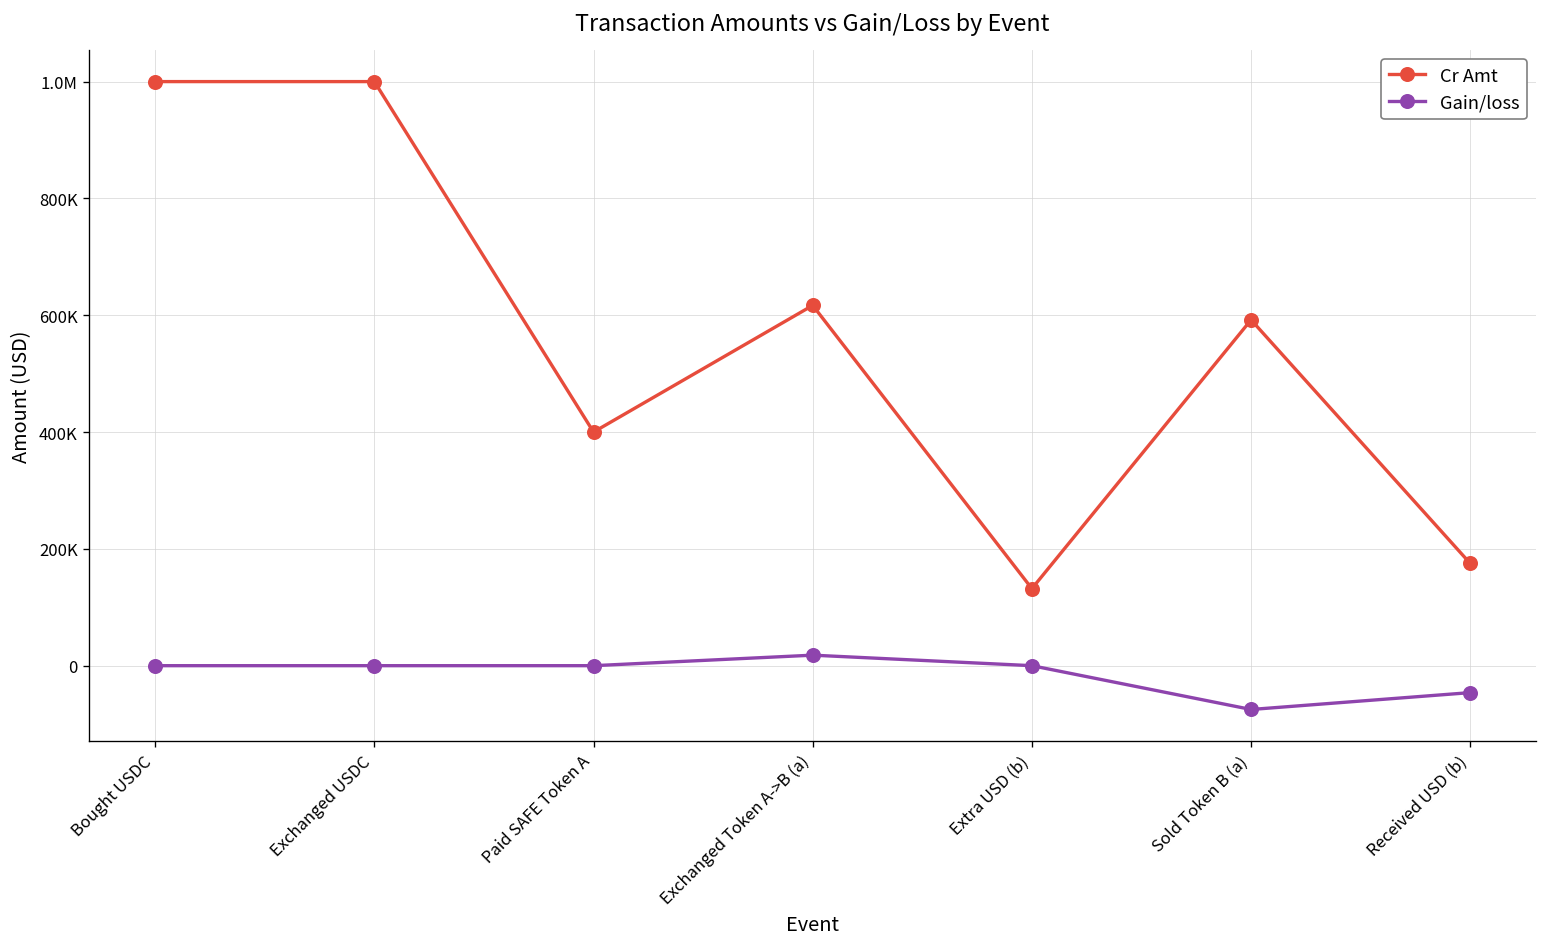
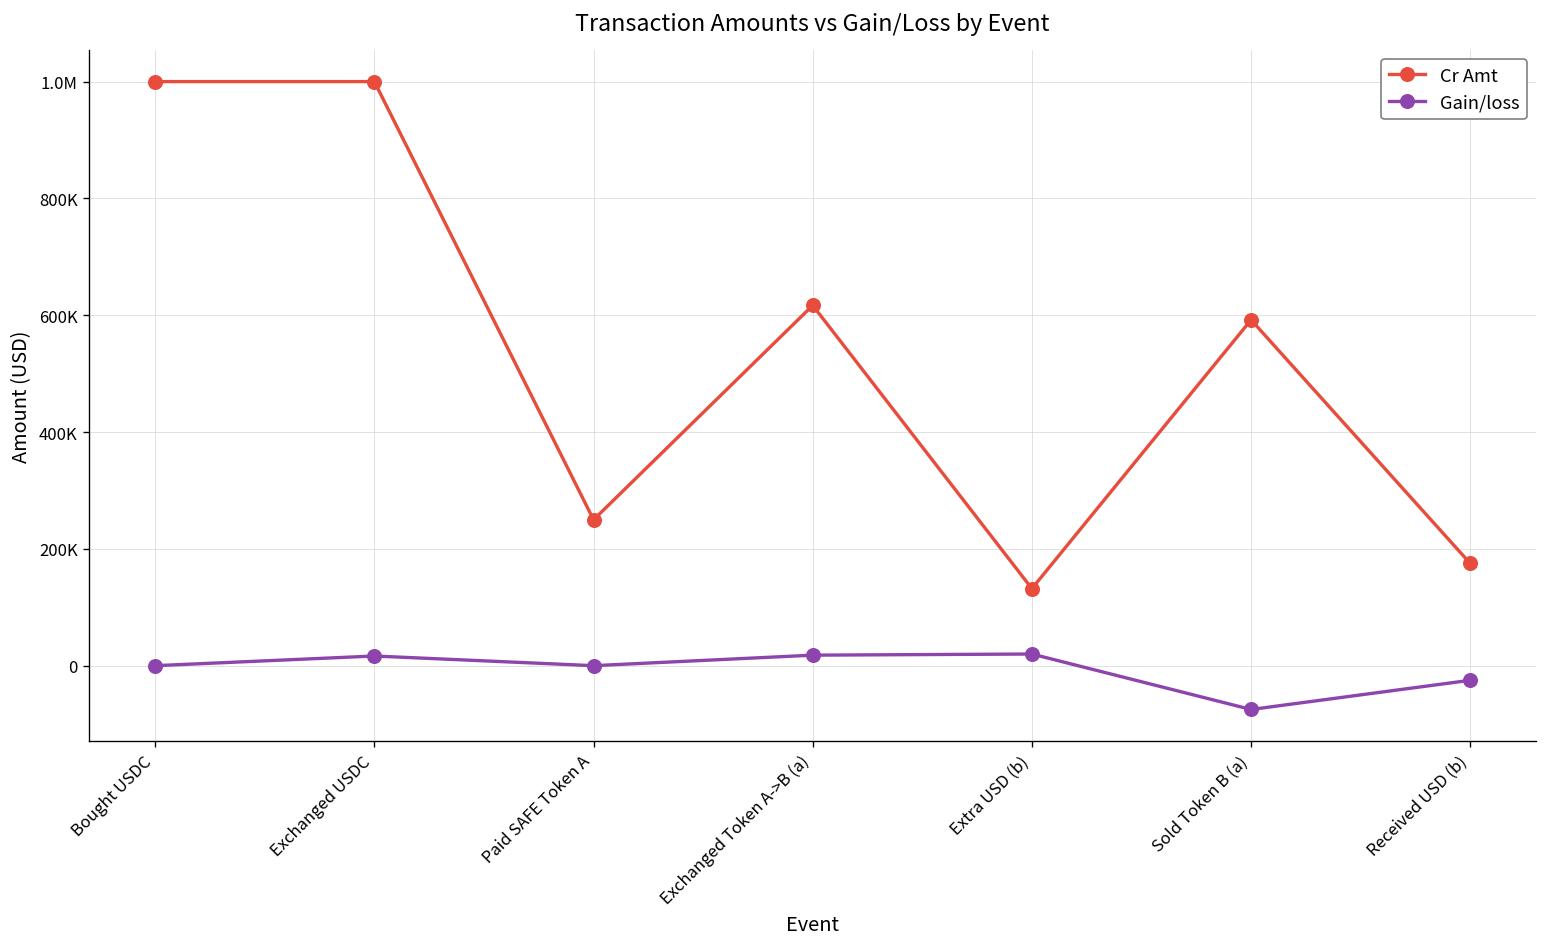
  {
    "Cr Amt": {
      "Bought USDC": 1000000,
      "Exchanged USDC": 1000000,
-     "Paid SAFE Token A": 400000,
+     "Paid SAFE Token A": 250000,
      "Exchanged Token A->B (a)": 620000,
      "Extra USD (b)": 130000,
      "Sold Token B (a)": 590000,
      "Received USD (b)": 180000
    },
    "Gain/loss": {
      "Bought USDC": 0,
-     "Exchanged USDC": 0,
+     "Exchanged USDC": 20000,
      "Paid SAFE Token A": 0,
      "Exchanged Token A->B (a)": 20000,
-     "Extra USD (b)": 0,
+     "Extra USD (b)": 20000,
      "Sold Token B (a)": -80000,
-     "Received USD (b)": -50000
+     "Received USD (b)": -30000
    }
  }
